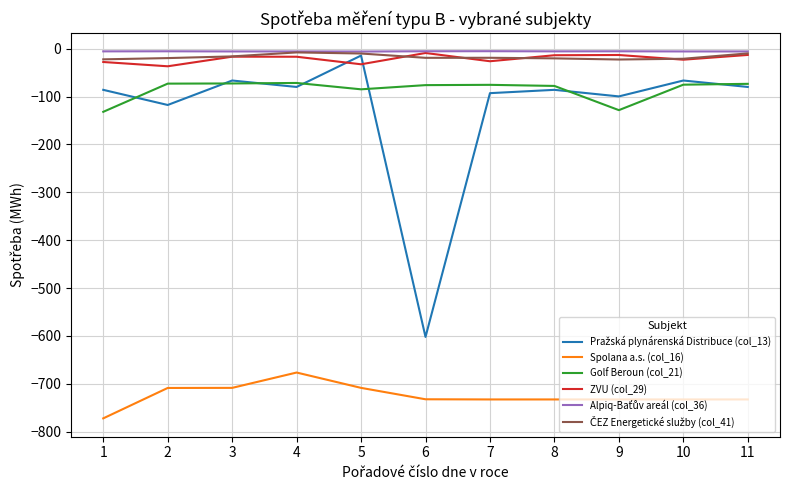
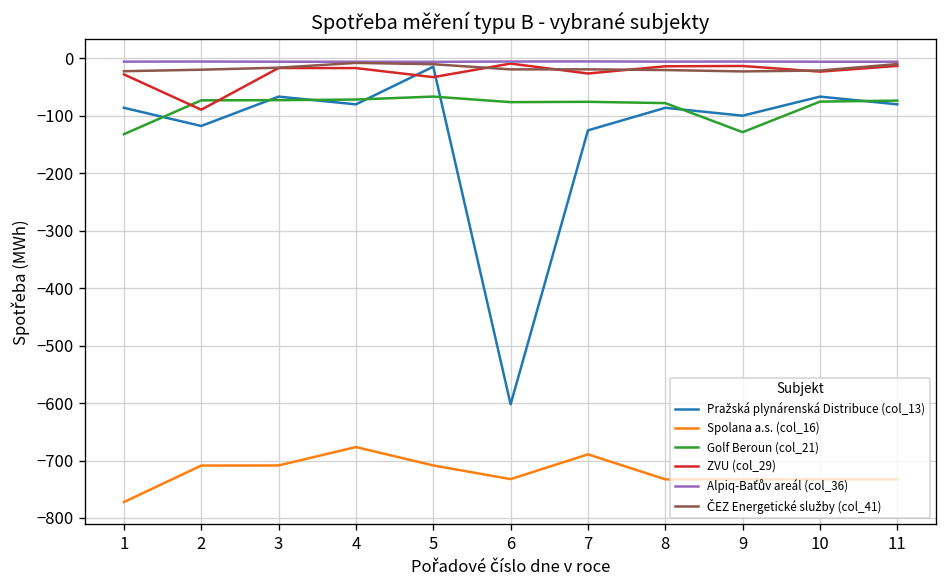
  {
    "Pražská plynárenská Distribuce (col_13)": {
      "1": -90,
      "2": -120,
      "3": -70,
      "4": -80,
      "6": -600,
-     "7": -90,
+     "7": -130,
      "8": -90,
      "9": -100,
      "10": -70,
      "11": -80
    },
    "Spolana a.s. (col_16)": {
      "1": -770,
      "2": -710,
      "3": -710,
      "4": -680,
      "5": -710,
      "6": -730,
-     "7": -730,
+     "7": -690,
      "8": -730
    },
    "Golf Beroun (col_21)": {
      "1": -130,
      "2": -70,
      "3": -70,
      "4": -70,
-     "5": -80,
+     "5": -70,
      "6": -80,
      "7": -80,
      "8": -80,
      "9": -130,
      "10": -80,
      "11": -70
    },
    "ZVU (col_29)": {
      "1": -30,
-     "2": -40,
+     "2": -90,
      "4": -20,
      "5": -30,
      "7": -30,
      "8": -10,
      "9": -10
    },
    "Alpiq-Baťův areál (col_36)": {
      "1": -10,
      "2": -10,
      "3": -10,
      "7": -10,
      "8": -10,
      "9": -10,
      "10": -10
    },
    "ČEZ Energetické služby (col_41)": {
      "1": -20,
      "2": -20,
      "6": -20,
      "7": -20,
      "8": -20,
      "9": -20
    }
  }
